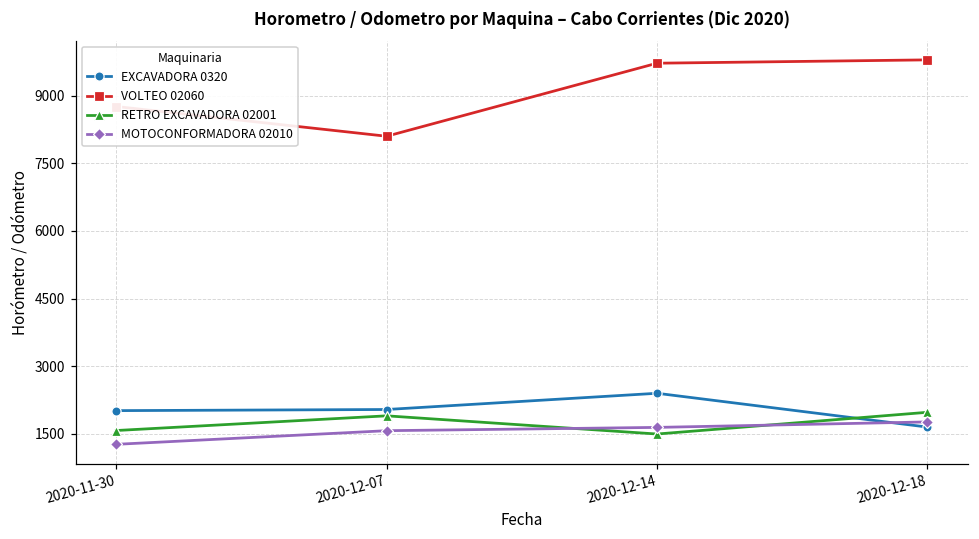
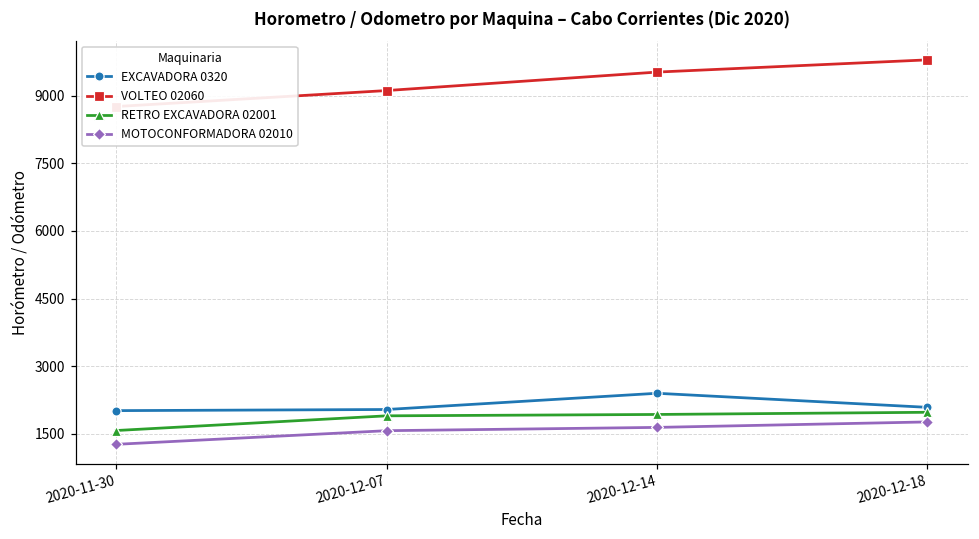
  {
    "EXCAVADORA 0320": {
      "2020-11-30": 2000,
      "2020-12-07": 2000,
      "2020-12-14": 2400,
-     "2020-12-18": 1700
+     "2020-12-18": 2100
    },
    "VOLTEO 02060": {
-     "2020-12-07": 8100,
-     "2020-12-14": 9700,
+     "2020-12-07": 9100,
+     "2020-12-14": 9500,
      "2020-12-18": 9800
    },
    "RETRO EXCAVADORA 02001": {
      "2020-11-30": 1600,
      "2020-12-07": 1900,
-     "2020-12-14": 1500,
+     "2020-12-14": 1900,
      "2020-12-18": 2000
    },
    "MOTOCONFORMADORA 02010": {
      "2020-11-30": 1300,
      "2020-12-07": 1600,
      "2020-12-14": 1600,
      "2020-12-18": 1800
    }
  }
